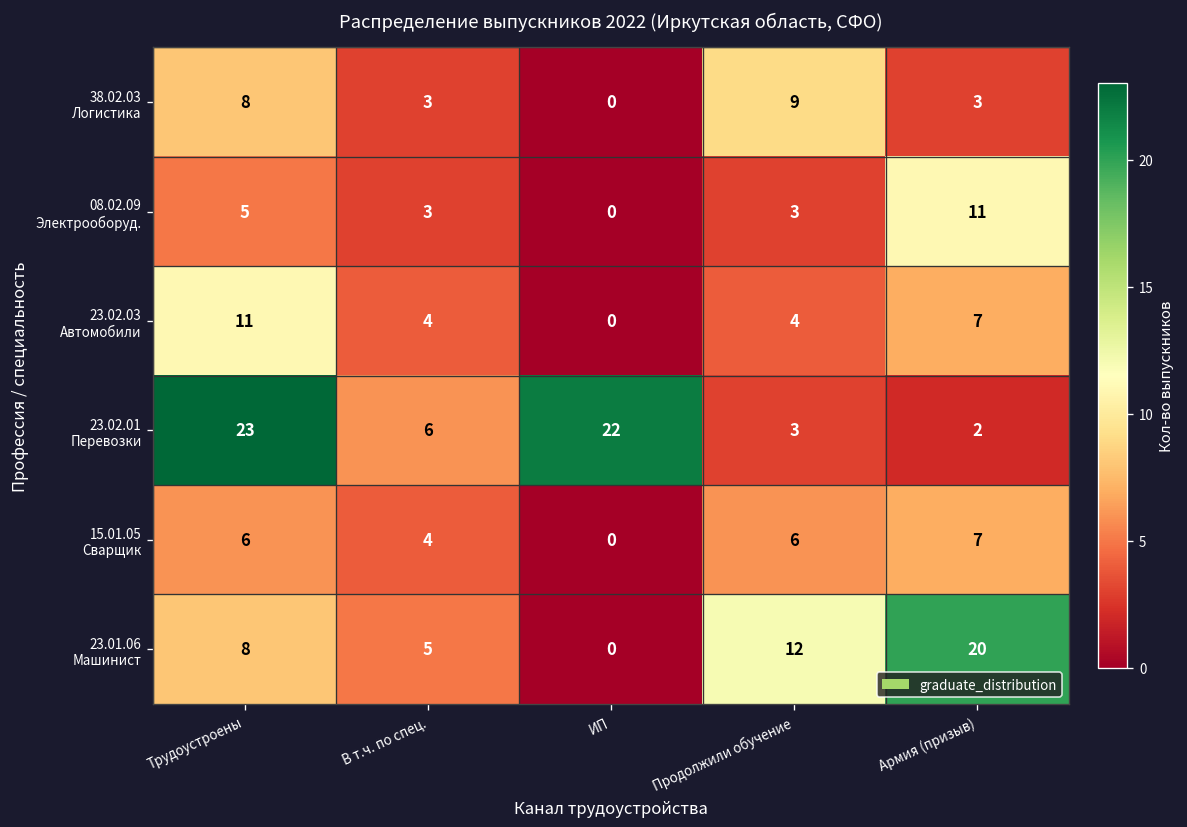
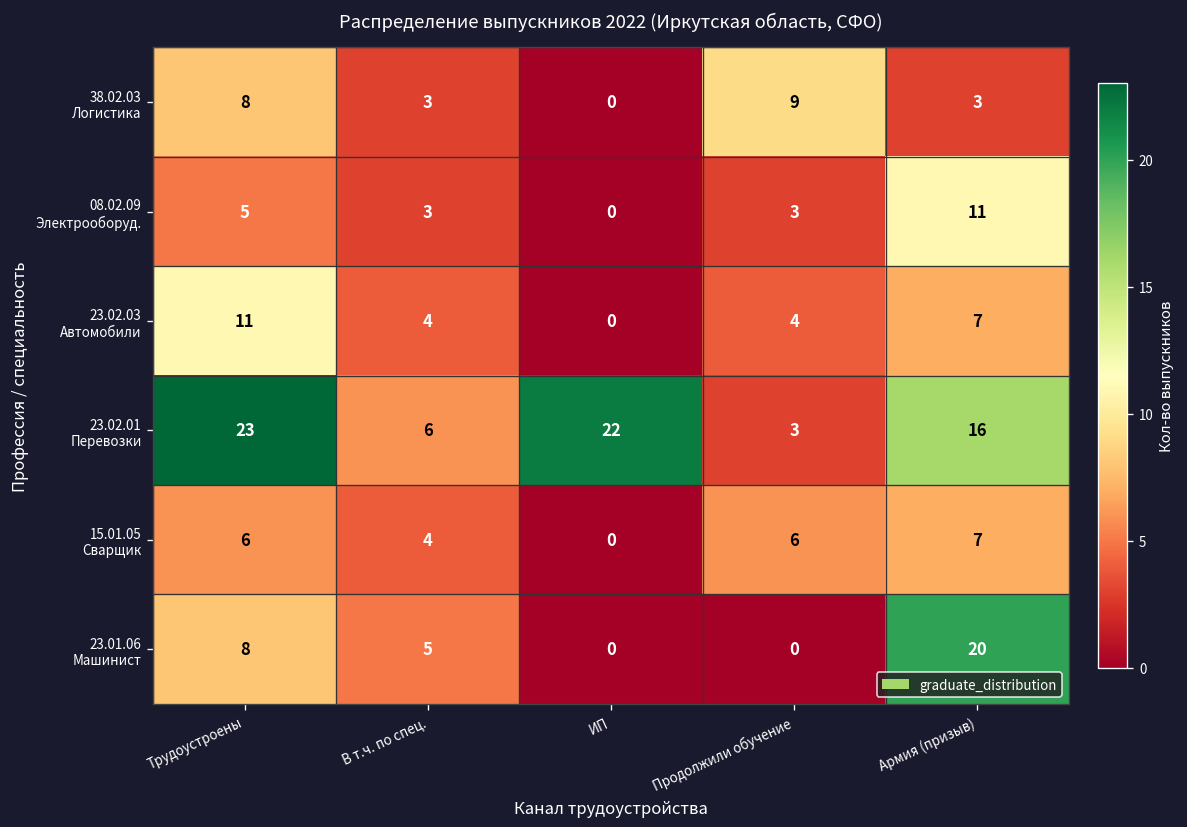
  {
    "38.02.03 Логистика": {
      "Трудоустроены": 8,
      "В т.ч. по спец.": 3,
      "ИП": 0,
      "Продолжили обучение": 9,
      "Армия (призыв)": 3
    },
    "08.02.09 Электрооборуд.": {
      "Трудоустроены": 5,
      "В т.ч. по спец.": 3,
      "ИП": 0,
      "Продолжили обучение": 3,
      "Армия (призыв)": 11
    },
    "23.02.03 Автомобили": {
      "Трудоустроены": 11,
      "В т.ч. по спец.": 4,
      "ИП": 0,
      "Продолжили обучение": 4,
      "Армия (призыв)": 7
    },
    "23.02.01 Перевозки": {
      "Трудоустроены": 23,
      "В т.ч. по спец.": 6,
      "ИП": 22,
      "Продолжили обучение": 3,
-     "Армия (призыв)": 2
+     "Армия (призыв)": 16
    },
    "15.01.05 Сварщик": {
      "Трудоустроены": 6,
      "В т.ч. по спец.": 4,
      "ИП": 0,
      "Продолжили обучение": 6,
      "Армия (призыв)": 7
    },
    "23.01.06 Машинист": {
      "Трудоустроены": 8,
      "В т.ч. по спец.": 5,
      "ИП": 0,
-     "Продолжили обучение": 12,
+     "Продолжили обучение": 0,
      "Армия (призыв)": 20
    }
  }
